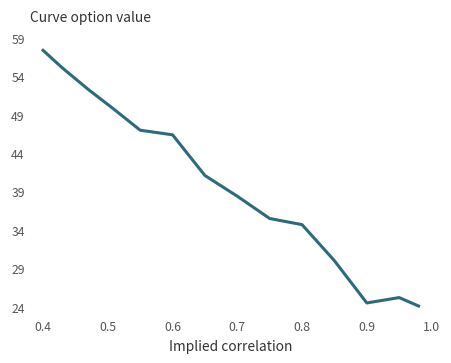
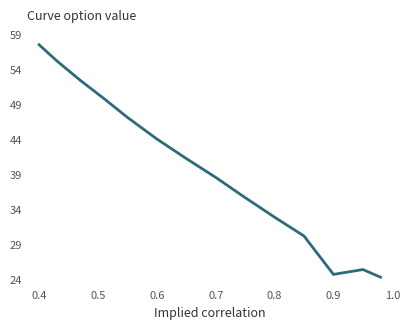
  {
    "0.4": 58,
-   "0.6": 47,
+   "0.6": 44,
    "0.7": 39,
-   "0.8": 35,
+   "0.8": 33,
    "0.9": 25
  }
